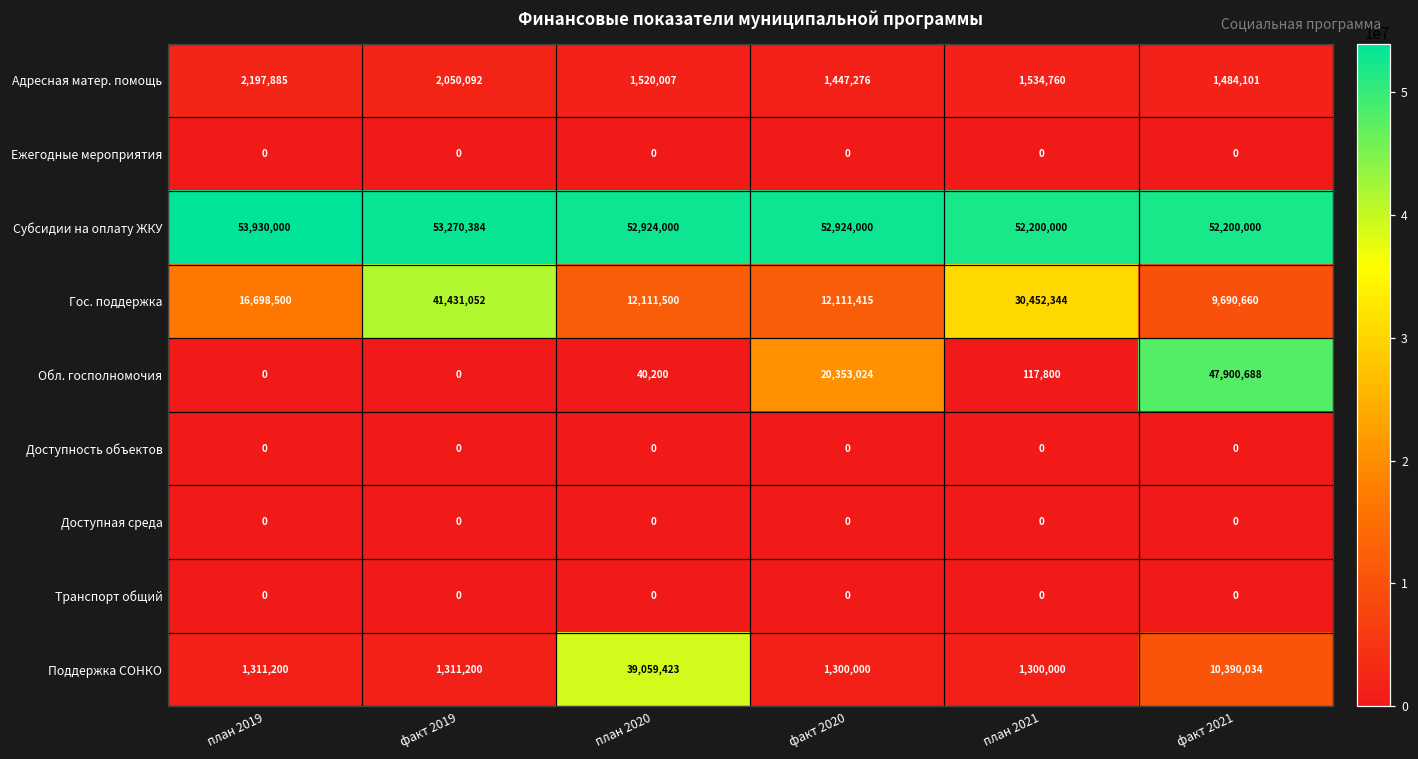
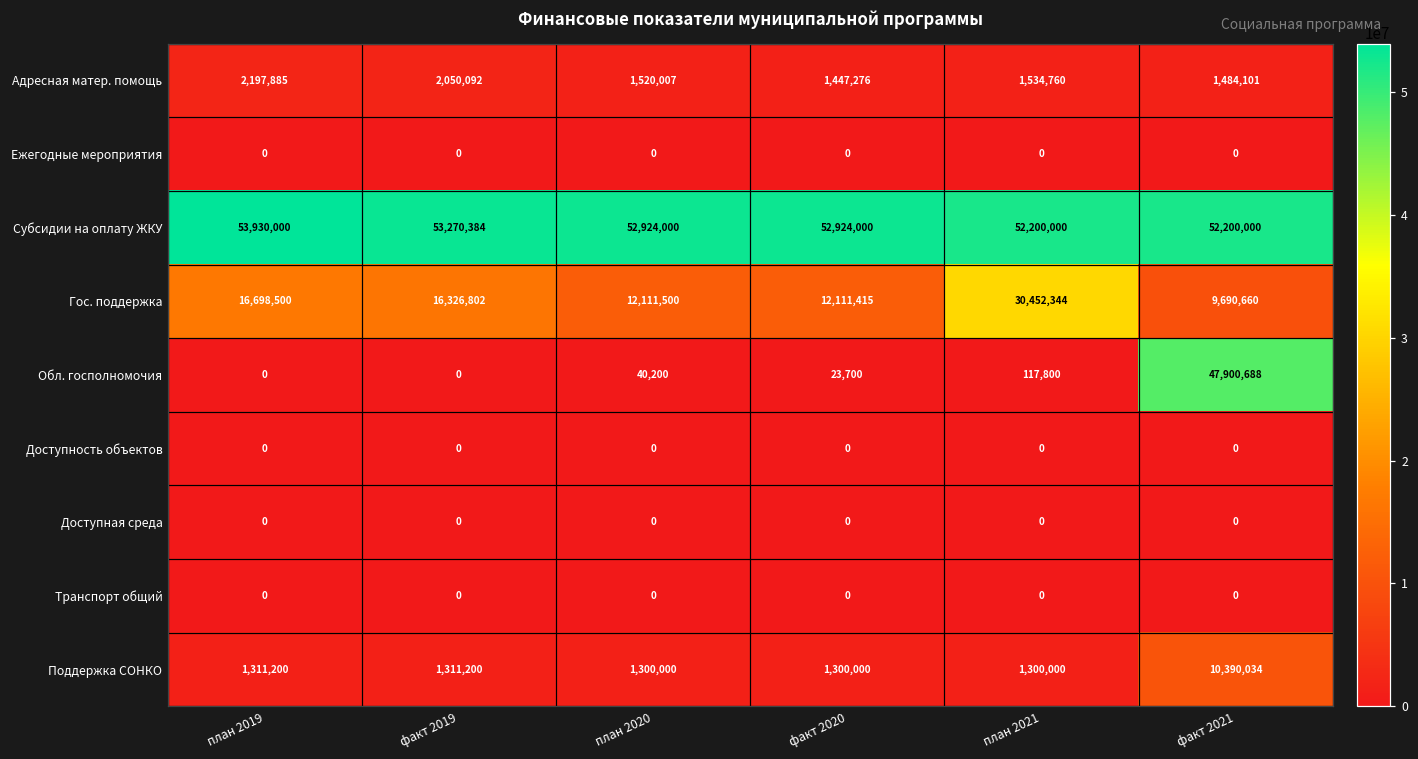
  {
    "Адресная матер. помощь": {
      "план 2019": "2,197,885",
      "факт 2019": "2,050,092",
      "план 2020": "1,520,007",
      "факт 2020": "1,447,276",
      "план 2021": "1,534,760",
      "факт 2021": "1,484,101"
    },
    "Ежегодные мероприятия": {
      "план 2019": "0",
      "факт 2019": "0",
      "план 2020": "0",
      "факт 2020": "0",
      "план 2021": "0",
      "факт 2021": "0"
    },
    "Субсидии на оплату ЖКУ": {
      "план 2019": "53,930,000",
      "факт 2019": "53,270,384",
      "план 2020": "52,924,000",
      "факт 2020": "52,924,000",
      "план 2021": "52,200,000",
      "факт 2021": "52,200,000"
    },
    "Гос. поддержка": {
      "план 2019": "16,698,500",
-     "факт 2019": "41,431,052",
+     "факт 2019": "16,326,802",
      "план 2020": "12,111,500",
      "факт 2020": "12,111,415",
      "план 2021": "30,452,344",
      "факт 2021": "9,690,660"
    },
    "Обл. госполномочия": {
      "план 2019": "0",
      "факт 2019": "0",
      "план 2020": "40,200",
-     "факт 2020": "20,353,024",
+     "факт 2020": "23,700",
      "план 2021": "117,800",
      "факт 2021": "47,900,688"
    },
    "Доступность объектов": {
      "план 2019": "0",
      "факт 2019": "0",
      "план 2020": "0",
      "факт 2020": "0",
      "план 2021": "0",
      "факт 2021": "0"
    },
    "Доступная среда": {
      "план 2019": "0",
      "факт 2019": "0",
      "план 2020": "0",
      "факт 2020": "0",
      "план 2021": "0",
      "факт 2021": "0"
    },
    "Транспорт общий": {
      "план 2019": "0",
      "факт 2019": "0",
      "план 2020": "0",
      "факт 2020": "0",
      "план 2021": "0",
      "факт 2021": "0"
    },
    "Поддержка СОНКО": {
      "план 2019": "1,311,200",
      "факт 2019": "1,311,200",
-     "план 2020": "39,059,423",
+     "план 2020": "1,300,000",
      "факт 2020": "1,300,000",
      "план 2021": "1,300,000",
      "факт 2021": "10,390,034"
    }
  }
